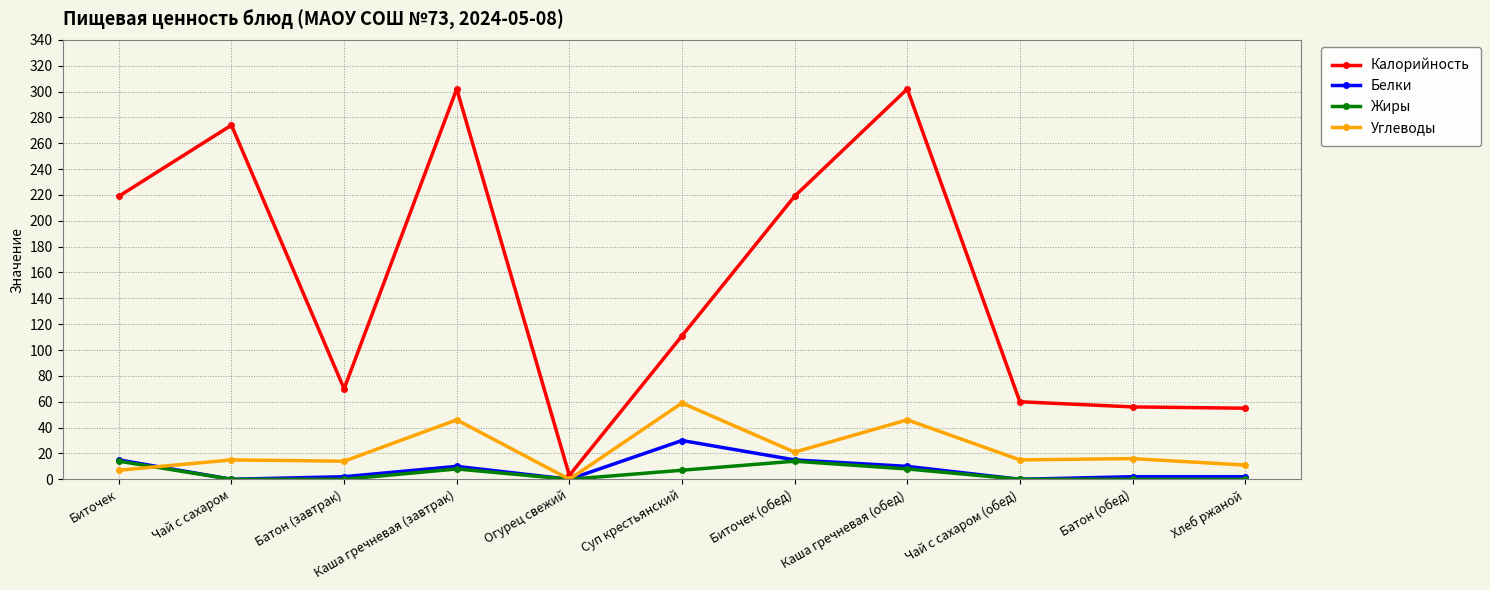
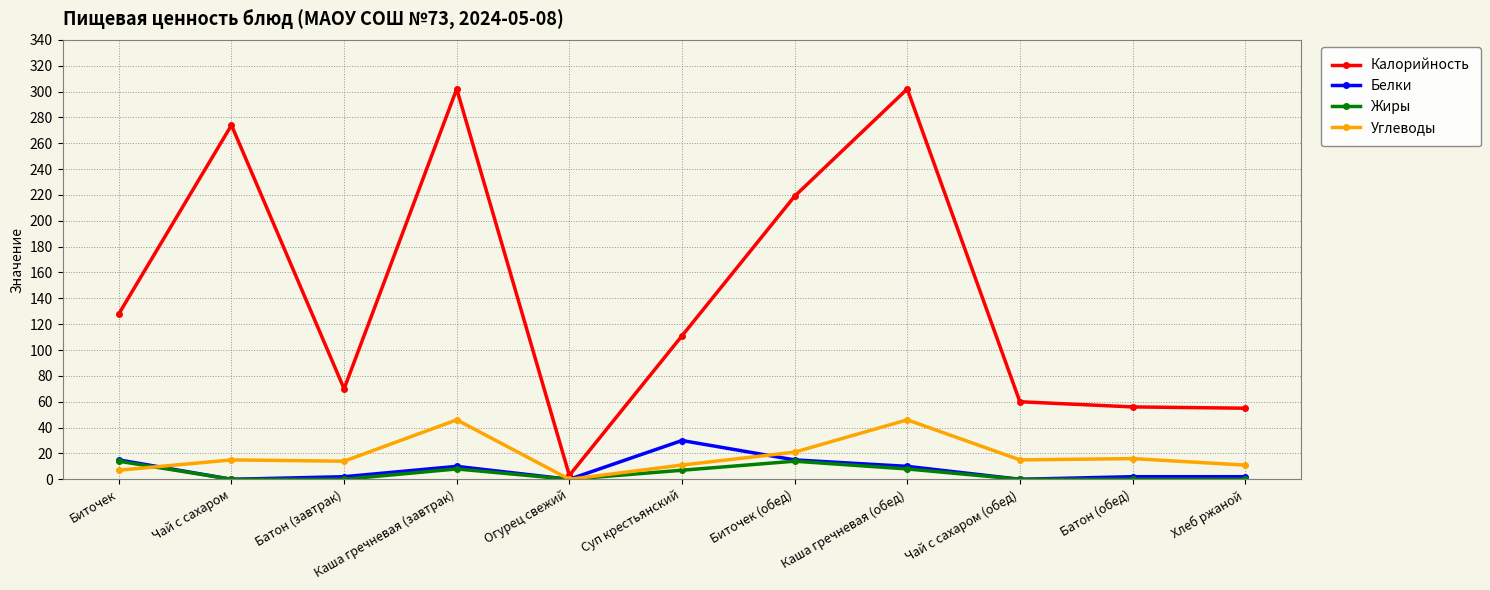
  {
    "Калорийность": {
-     "Биточек": 219,
+     "Биточек": 128,
      "Чай с сахаром": 274,
      "Батон (завтрак)": 70,
      "Каша гречневая (завтрак)": 302,
      "Огурец свежий": 3,
      "Суп крестьянский": 111,
      "Биточек (обед)": 219,
      "Каша гречневая (обед)": 302,
      "Чай с сахаром (обед)": 60,
      "Батон (обед)": 56,
      "Хлеб ржаной": 55
    },
    "Белки": {
      "Батон (завтрак)": 2,
      "Суп крестьянский": 30,
      "Батон (обед)": 2,
      "Хлеб ржаной": 2
    },
    "Жиры": {
      "Батон (завтрак)": 0,
      "Суп крестьянский": 7,
      "Батон (обед)": 0,
      "Хлеб ржаной": 0
    },
    "Углеводы": {
      "Биточек": 7,
      "Чай с сахаром": 15,
      "Батон (завтрак)": 14,
      "Каша гречневая (завтрак)": 46,
-     "Суп крестьянский": 59,
+     "Суп крестьянский": 11,
      "Биточек (обед)": 21,
      "Каша гречневая (обед)": 46,
      "Чай с сахаром (обед)": 15,
      "Батон (обед)": 16,
      "Хлеб ржаной": 11
    }
  }
